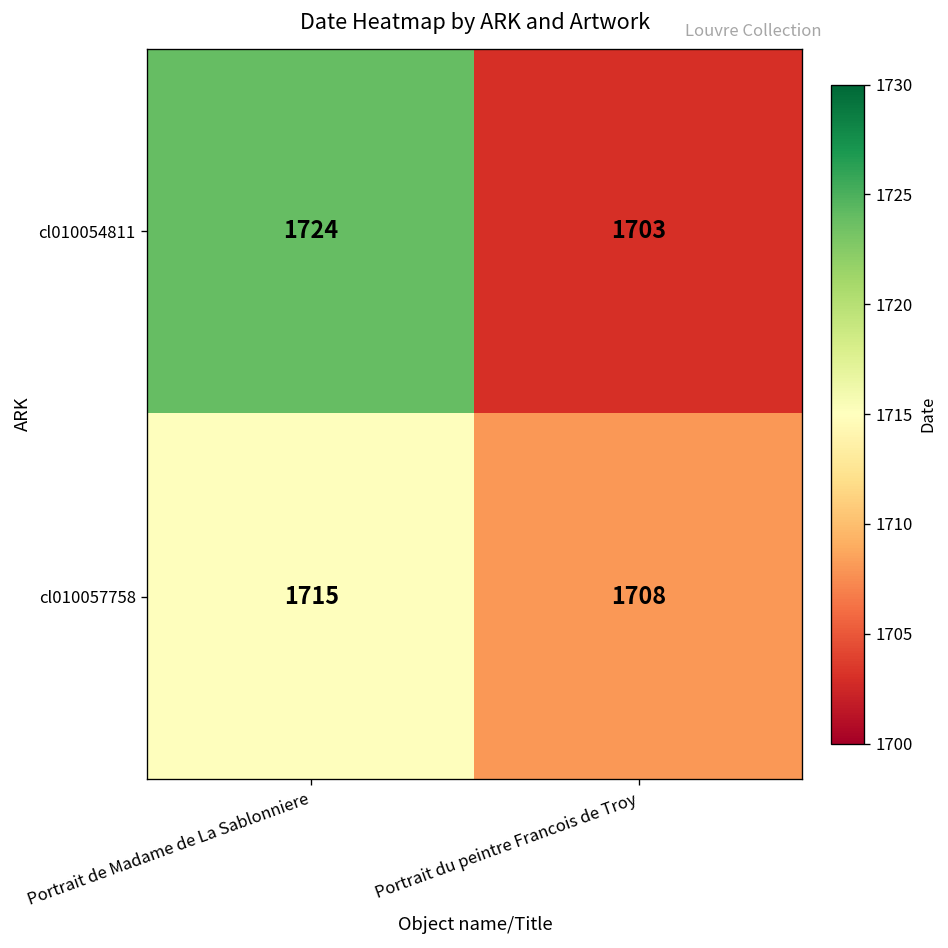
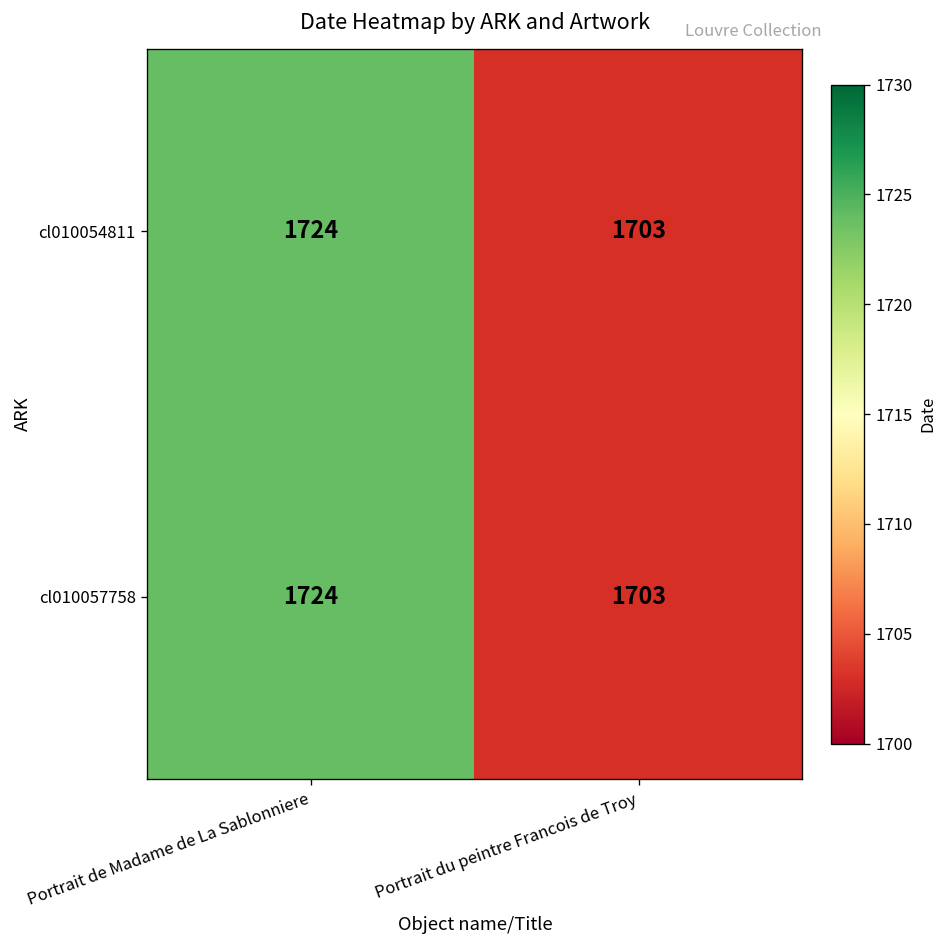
  {
    "cl010054811": {
      "Portrait de Madame de La Sablonniere": 1724,
      "Portrait du peintre Francois de Troy": 1703
    },
    "cl010057758": {
-     "Portrait de Madame de La Sablonniere": 1715,
-     "Portrait du peintre Francois de Troy": 1708
+     "Portrait de Madame de La Sablonniere": 1724,
+     "Portrait du peintre Francois de Troy": 1703
    }
  }
